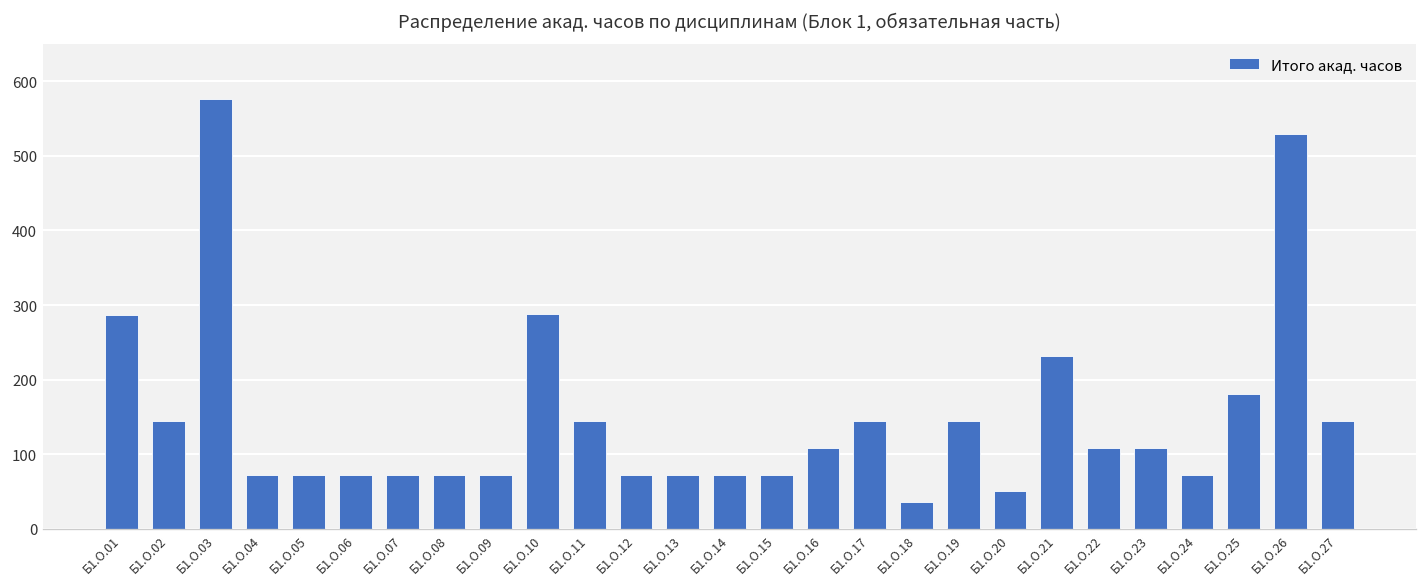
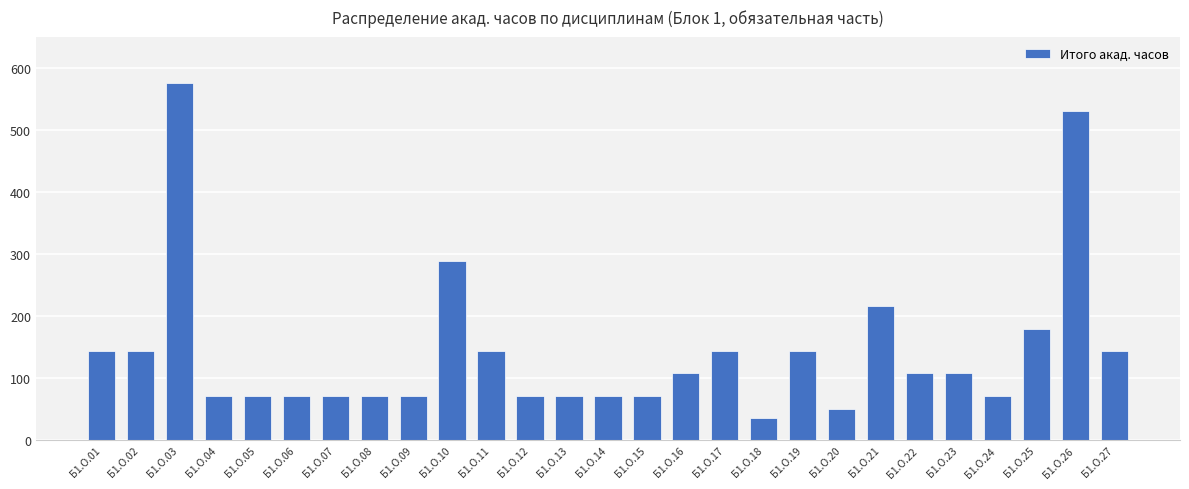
  {
-   "Б1.О.01": 290,
+   "Б1.О.01": 140,
    "Б1.О.02": 140,
    "Б1.О.03": 580,
    "Б1.О.04": 70,
    "Б1.О.05": 70,
    "Б1.О.06": 70,
    "Б1.О.07": 70,
    "Б1.О.08": 70,
    "Б1.О.09": 70,
    "Б1.О.10": 290,
    "Б1.О.11": 140,
    "Б1.О.12": 70,
    "Б1.О.13": 70,
    "Б1.О.14": 70,
    "Б1.О.15": 70,
    "Б1.О.16": 110,
    "Б1.О.17": 140,
    "Б1.О.18": 40,
    "Б1.О.19": 140,
    "Б1.О.20": 50,
-   "Б1.О.21": 230,
+   "Б1.О.21": 220,
    "Б1.О.22": 110,
    "Б1.О.23": 110,
    "Б1.О.24": 70,
    "Б1.О.25": 180,
    "Б1.О.26": 530,
    "Б1.О.27": 140
  }
